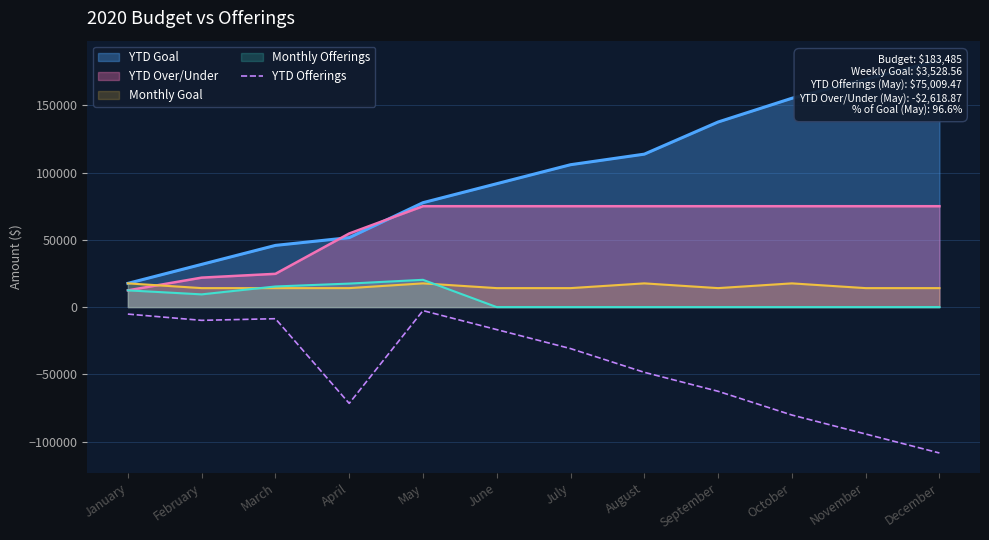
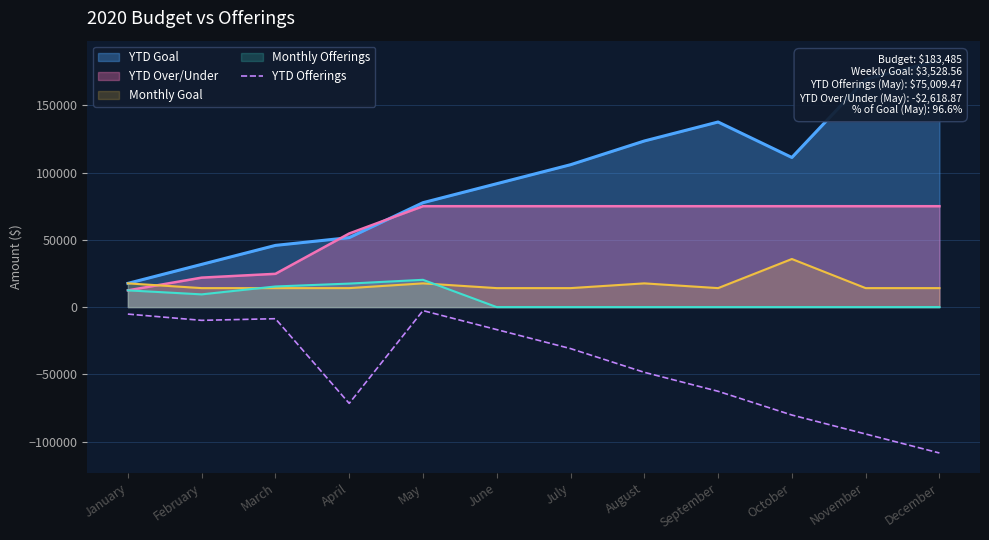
  {
    "YTD Goal": {
      "February": 32000,
      "March": 46000,
      "April": 52000,
      "May": 78000,
      "June": 92000,
      "July": 106000,
-     "August": 114000,
+     "August": 123000,
      "September": 138000,
-     "October": 155000
+     "October": 111000
    },
    "YTD Over/Under": {
      "February": 22000,
      "March": 25000,
      "April": 55000,
      "May": 75000,
      "June": 75000,
      "July": 75000,
      "August": 75000,
      "September": 75000,
      "October": 75000,
      "November": 75000,
      "December": 75000
    },
    "Monthly Goal": {
      "February": 14000,
      "April": 14000,
      "May": 18000,
      "June": 14000,
      "July": 14000,
      "August": 18000,
      "September": 14000,
-     "October": 18000,
+     "October": 36000,
      "November": 14000,
      "December": 14000
    },
    "Monthly Offerings": {
      "February": 9000,
      "April": 17000,
      "May": 20000,
      "June": 0,
      "July": 0,
      "August": 0,
      "September": 0,
      "October": 0,
      "November": 0,
      "December": 0
    },
    "YTD Offerings": {
      "January": -5000,
      "February": -10000,
      "March": -9000,
      "April": -72000,
      "May": -3000,
      "June": -17000,
      "July": -31000,
      "August": -48000,
      "September": -63000,
      "October": -80000,
      "November": -94000,
      "December": -108000
    }
  }
